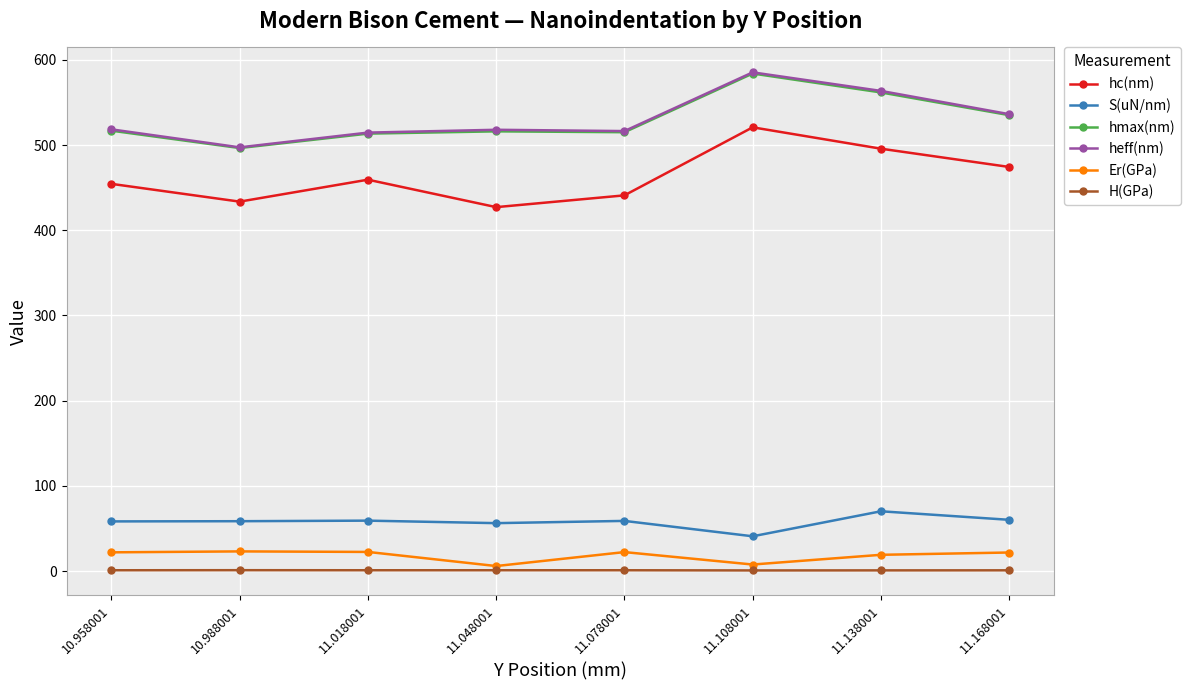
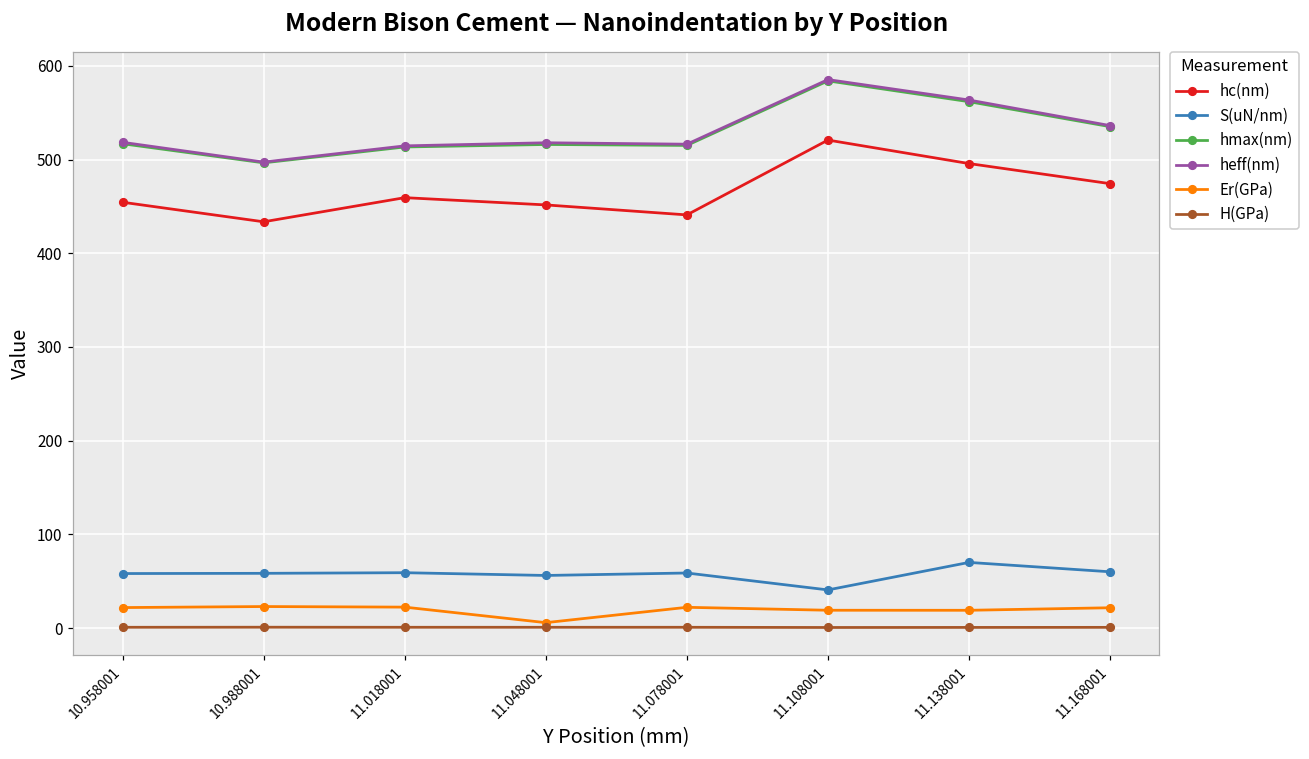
  {
    "hc(nm)": {
      "10.958001": 450,
      "10.988001": 430,
      "11.018001": 460,
-     "11.048001": 430,
+     "11.048001": 450,
      "11.078001": 440,
      "11.108001": 520,
      "11.138001": 500,
      "11.168001": 470
    },
    "S(uN/nm)": {
      "10.958001": 60,
      "10.988001": 60,
      "11.018001": 60,
      "11.048001": 60,
      "11.078001": 60,
      "11.108001": 40,
      "11.138001": 70,
      "11.168001": 60
    },
    "Er(GPa)": {
      "10.958001": 20,
      "10.988001": 20,
      "11.018001": 20,
      "11.048001": 10,
      "11.078001": 20,
-     "11.108001": 10,
+     "11.108001": 20,
      "11.138001": 20,
      "11.168001": 20
    },
    "H(GPa)": {
      "10.958001": 0,
      "10.988001": 0,
      "11.018001": 0,
      "11.048001": 0,
      "11.078001": 0,
      "11.108001": 0,
      "11.138001": 0,
      "11.168001": 0
    }
  }
